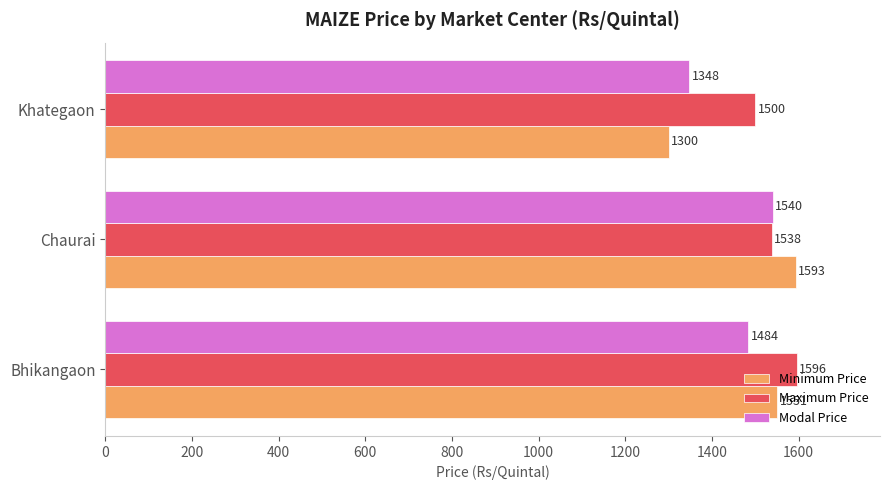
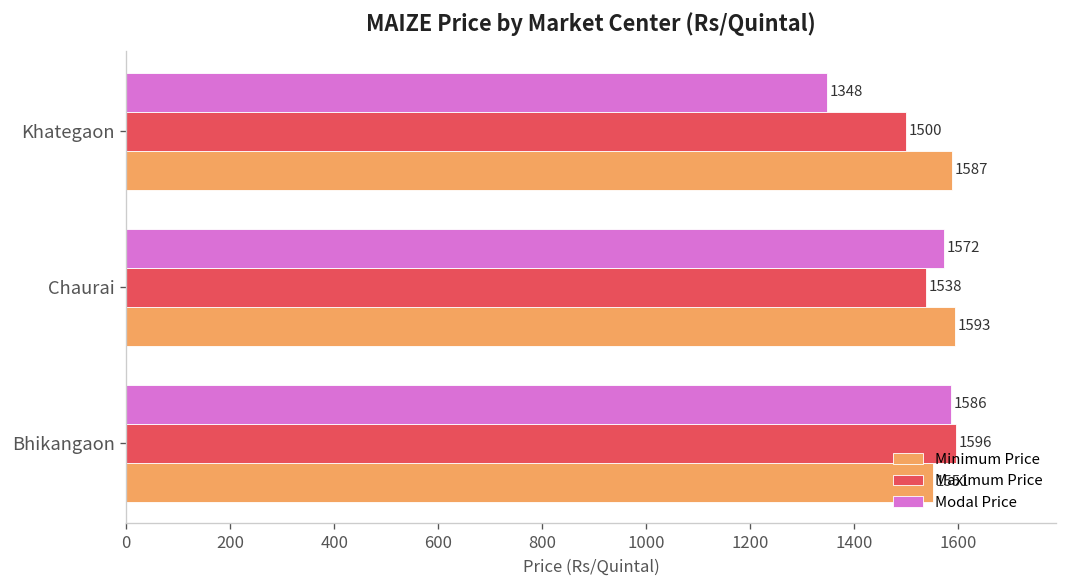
  {
    "Minimum Price": {
-     "Khategaon": 1300,
+     "Khategaon": 1587,
      "Chaurai": 1593,
      "Bhikangaon": 1551
    },
    "Maximum Price": {
      "Khategaon": 1500,
      "Chaurai": 1538,
      "Bhikangaon": 1596
    },
    "Modal Price": {
      "Khategaon": 1348,
-     "Chaurai": 1540,
-     "Bhikangaon": 1484
+     "Chaurai": 1572,
+     "Bhikangaon": 1586
    }
  }
